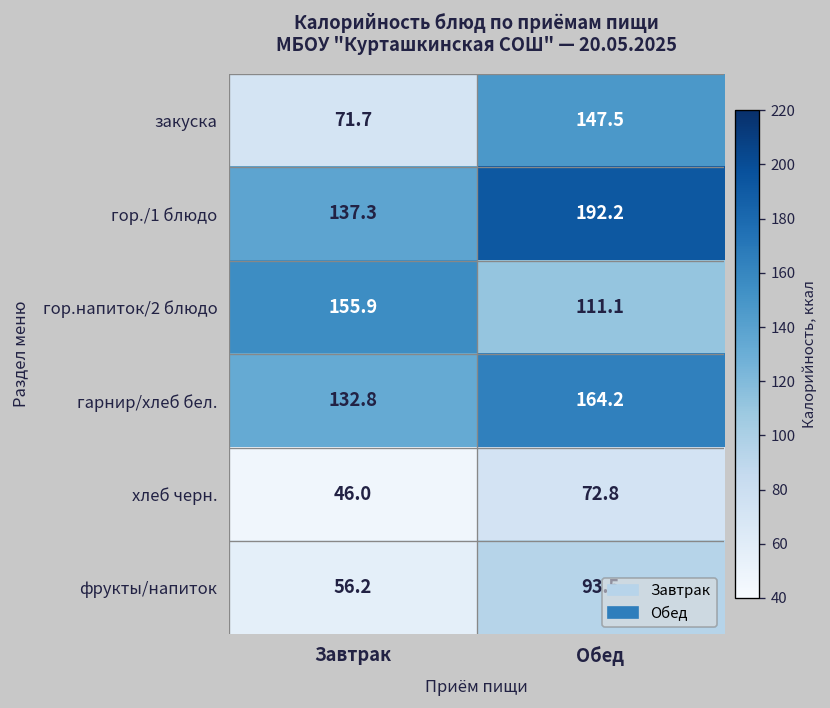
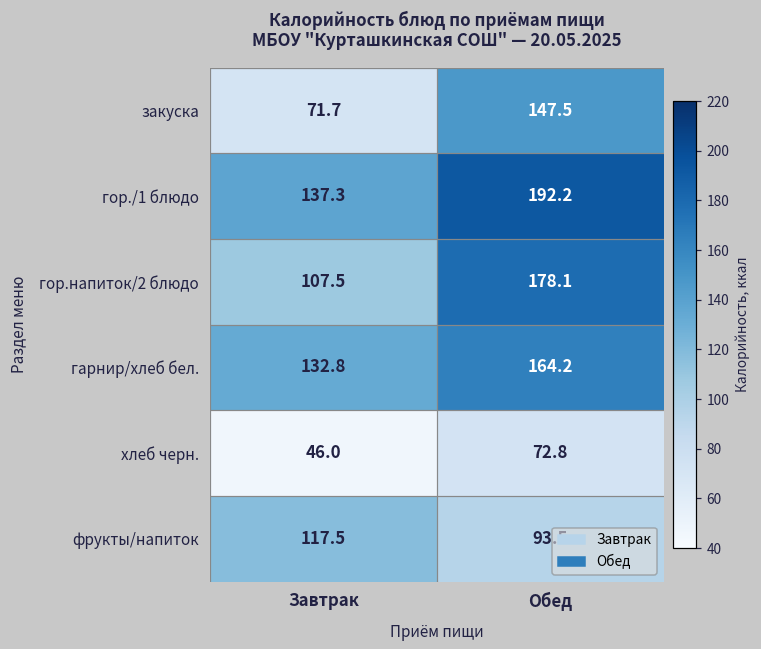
  {
    "закуска": {
      "Завтрак": 71.7,
      "Обед": 147.5
    },
    "гор./1 блюдо": {
      "Завтрак": 137.3,
      "Обед": 192.2
    },
    "гор.напиток/2 блюдо": {
-     "Завтрак": 155.9,
-     "Обед": 111.1
+     "Завтрак": 107.5,
+     "Обед": 178.1
    },
    "гарнир/хлеб бел.": {
      "Завтрак": 132.8,
      "Обед": 164.2
    },
    "хлеб черн.": {
      "Завтрак": 46.0,
      "Обед": 72.8
    },
    "фрукты/напиток": {
-     "Завтрак": 56.2
+     "Завтрак": 117.5
    }
  }
